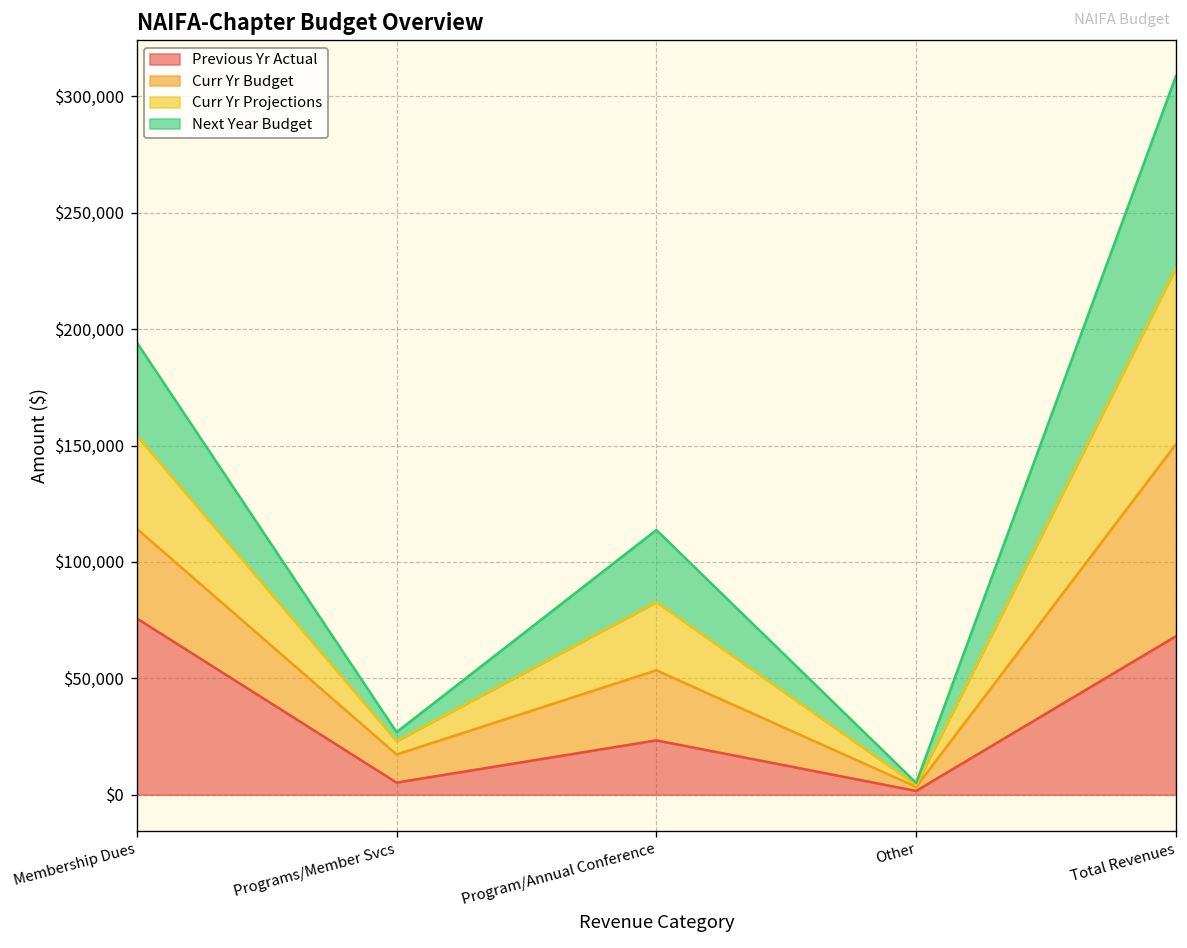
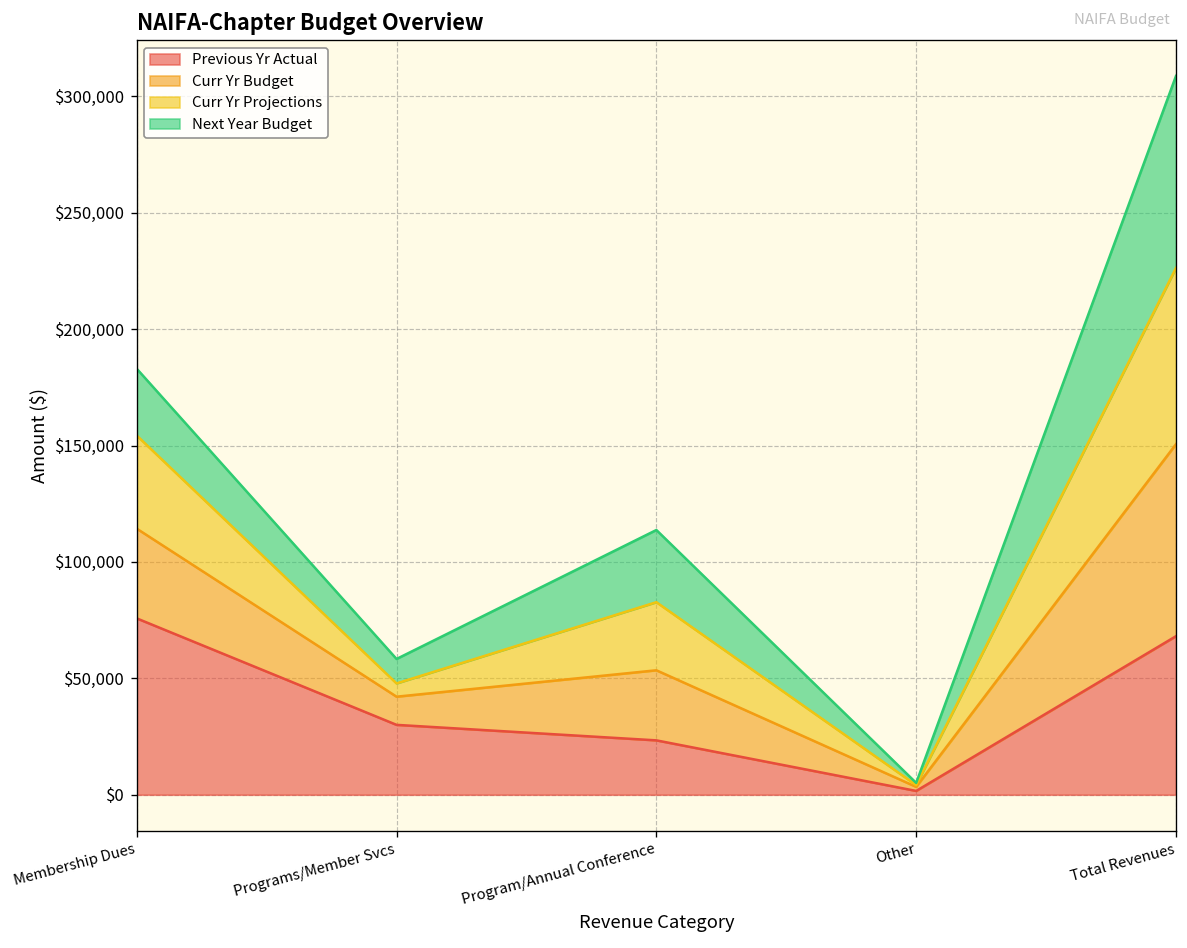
  {
    "Previous Yr Actual": {
      "Membership Dues": "$76,000",
-     "Programs/Member Svcs": "$5,000",
+     "Programs/Member Svcs": "$30,000",
      "Program/Annual Conference": "$23,000",
      "Other": "$2,000",
      "Total Revenues": "$68,000"
    },
    "Next Year Budget": {
-     "Membership Dues": "$40,000",
-     "Programs/Member Svcs": "$4,000",
+     "Membership Dues": "$29,000",
+     "Programs/Member Svcs": "$11,000",
      "Program/Annual Conference": "$31,000",
      "Total Revenues": "$82,000"
    }
  }
